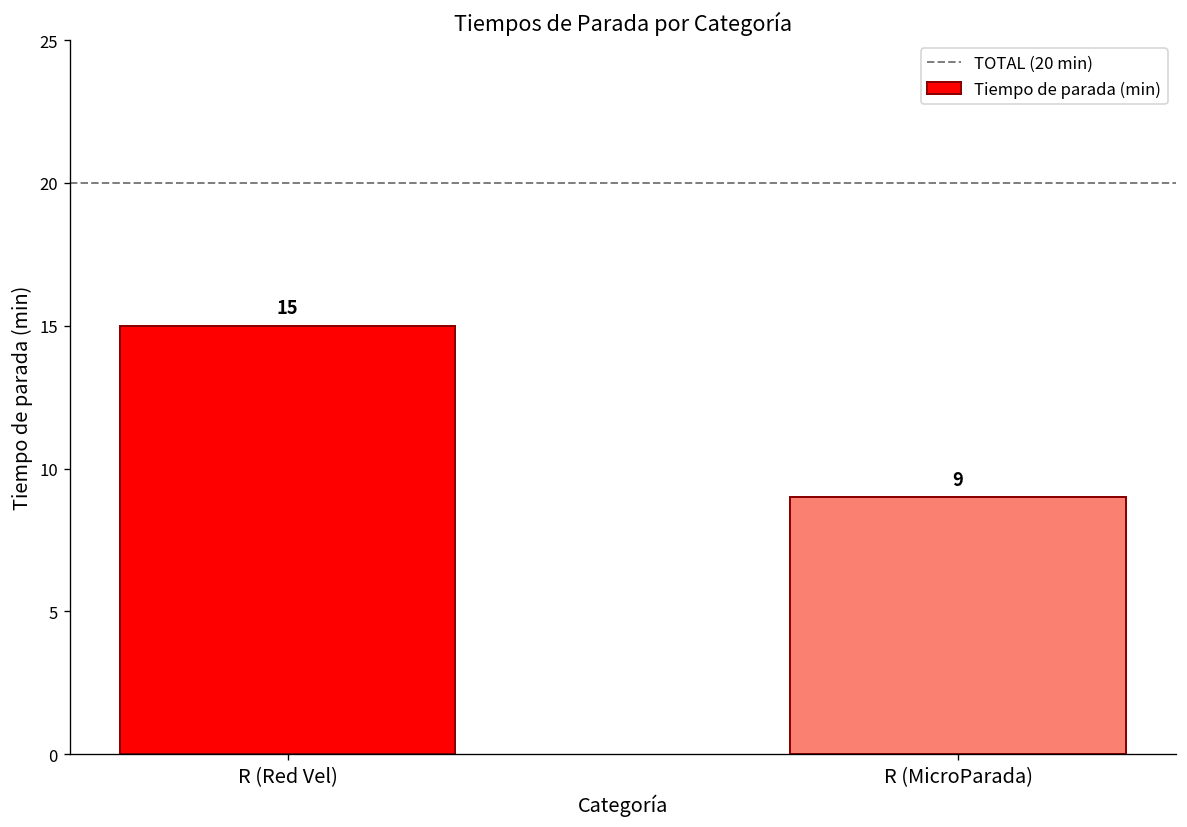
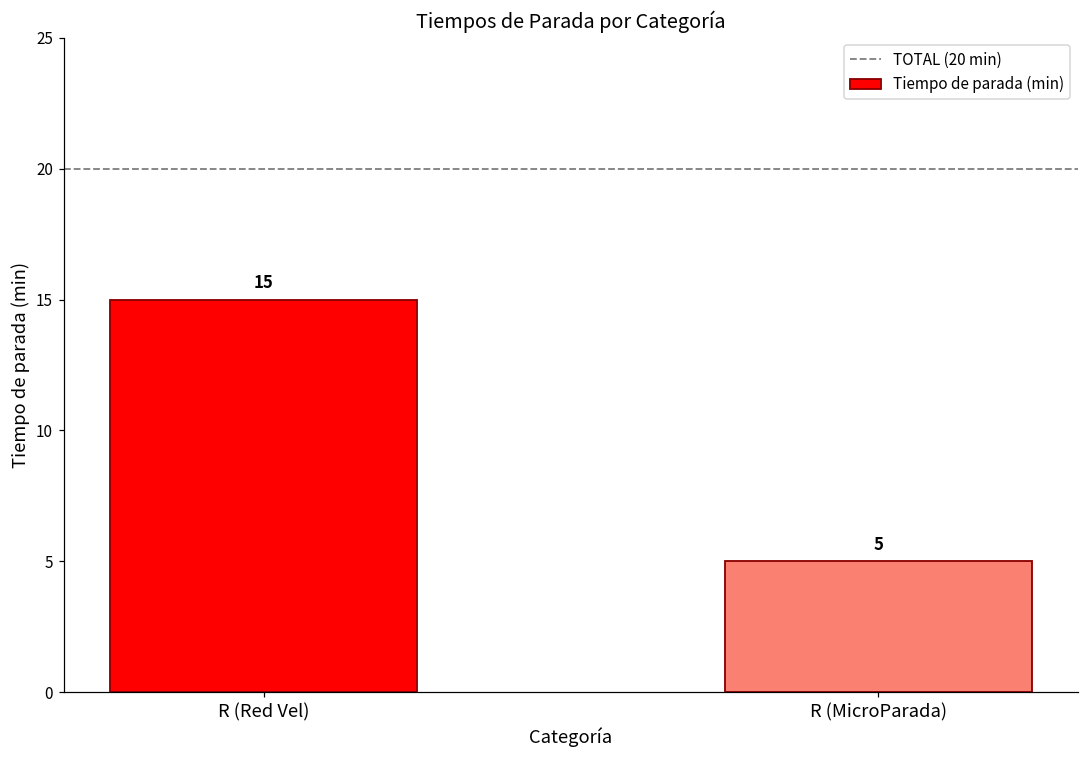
  {
    "R (Red Vel)": 15,
-   "R (MicroParada)": 9
+   "R (MicroParada)": 5
  }
